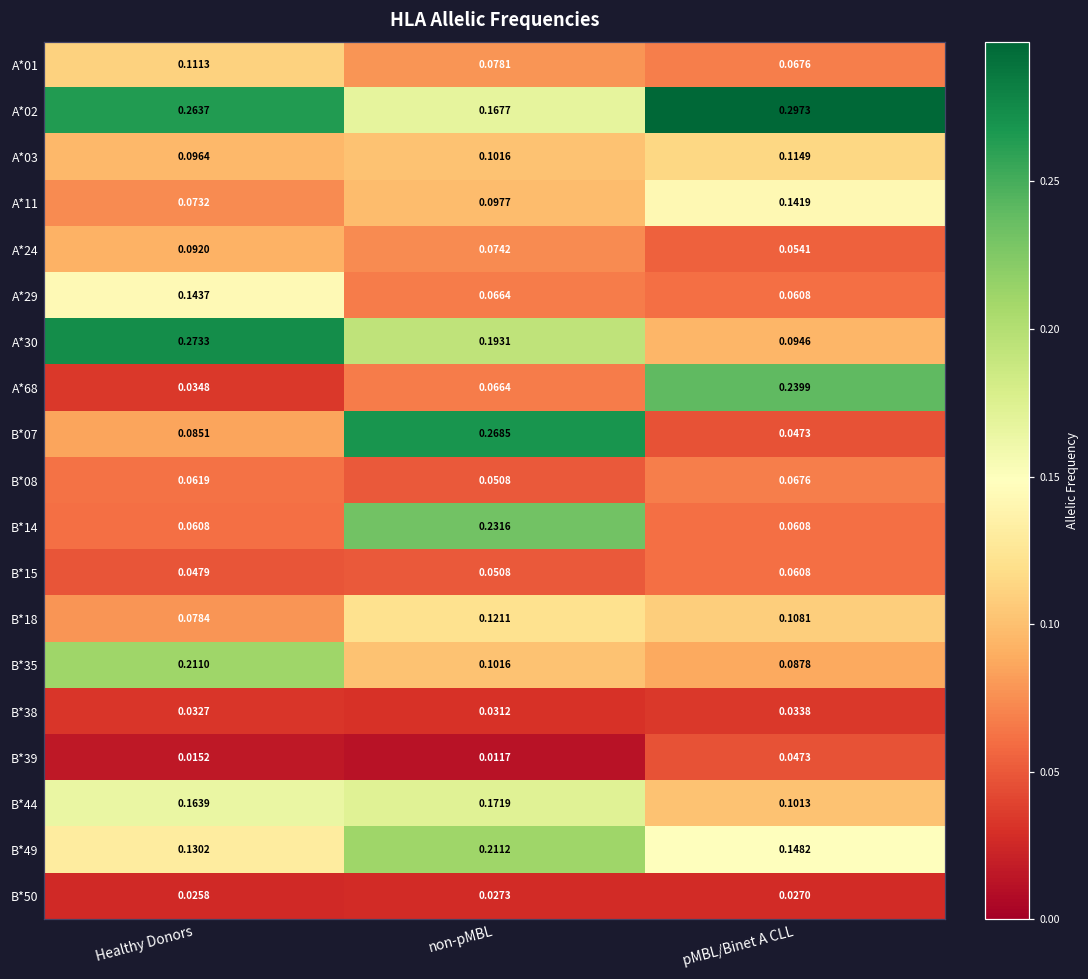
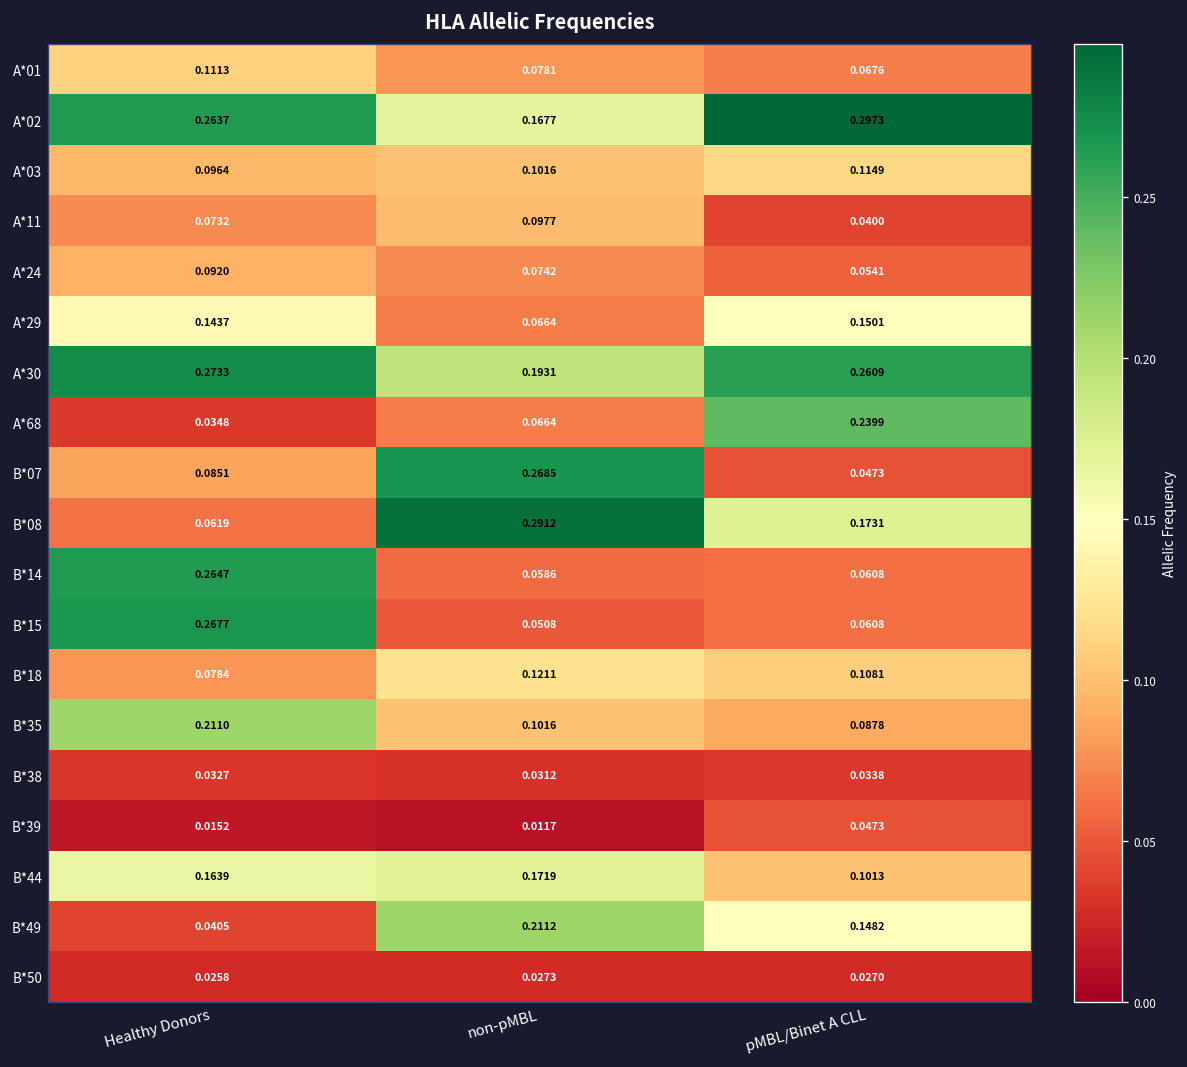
  {
    "A*01": {
      "Healthy Donors": 0.1113,
      "non-pMBL": 0.0781,
      "pMBL/Binet A CLL": 0.0676
    },
    "A*02": {
      "Healthy Donors": 0.2637,
      "non-pMBL": 0.1677,
      "pMBL/Binet A CLL": 0.2973
    },
    "A*03": {
      "Healthy Donors": 0.0964,
      "non-pMBL": 0.1016,
      "pMBL/Binet A CLL": 0.1149
    },
    "A*11": {
      "Healthy Donors": 0.0732,
      "non-pMBL": 0.0977,
-     "pMBL/Binet A CLL": 0.1419
+     "pMBL/Binet A CLL": 0.0400
    },
    "A*24": {
      "Healthy Donors": 0.0920,
      "non-pMBL": 0.0742,
      "pMBL/Binet A CLL": 0.0541
    },
    "A*29": {
      "Healthy Donors": 0.1437,
      "non-pMBL": 0.0664,
-     "pMBL/Binet A CLL": 0.0608
+     "pMBL/Binet A CLL": 0.1501
    },
    "A*30": {
      "Healthy Donors": 0.2733,
      "non-pMBL": 0.1931,
-     "pMBL/Binet A CLL": 0.0946
+     "pMBL/Binet A CLL": 0.2609
    },
    "A*68": {
      "Healthy Donors": 0.0348,
      "non-pMBL": 0.0664,
      "pMBL/Binet A CLL": 0.2399
    },
    "B*07": {
      "Healthy Donors": 0.0851,
      "non-pMBL": 0.2685,
      "pMBL/Binet A CLL": 0.0473
    },
    "B*08": {
      "Healthy Donors": 0.0619,
-     "non-pMBL": 0.0508,
-     "pMBL/Binet A CLL": 0.0676
+     "non-pMBL": 0.2912,
+     "pMBL/Binet A CLL": 0.1731
    },
    "B*14": {
-     "Healthy Donors": 0.0608,
-     "non-pMBL": 0.2316,
+     "Healthy Donors": 0.2647,
+     "non-pMBL": 0.0586,
      "pMBL/Binet A CLL": 0.0608
    },
    "B*15": {
-     "Healthy Donors": 0.0479,
+     "Healthy Donors": 0.2677,
      "non-pMBL": 0.0508,
      "pMBL/Binet A CLL": 0.0608
    },
    "B*18": {
      "Healthy Donors": 0.0784,
      "non-pMBL": 0.1211,
      "pMBL/Binet A CLL": 0.1081
    },
    "B*35": {
      "Healthy Donors": 0.2110,
      "non-pMBL": 0.1016,
      "pMBL/Binet A CLL": 0.0878
    },
    "B*38": {
      "Healthy Donors": 0.0327,
      "non-pMBL": 0.0312,
      "pMBL/Binet A CLL": 0.0338
    },
    "B*39": {
      "Healthy Donors": 0.0152,
      "non-pMBL": 0.0117,
      "pMBL/Binet A CLL": 0.0473
    },
    "B*44": {
      "Healthy Donors": 0.1639,
      "non-pMBL": 0.1719,
      "pMBL/Binet A CLL": 0.1013
    },
    "B*49": {
-     "Healthy Donors": 0.1302,
+     "Healthy Donors": 0.0405,
      "non-pMBL": 0.2112,
      "pMBL/Binet A CLL": 0.1482
    },
    "B*50": {
      "Healthy Donors": 0.0258,
      "non-pMBL": 0.0273,
      "pMBL/Binet A CLL": 0.0270
    }
  }
